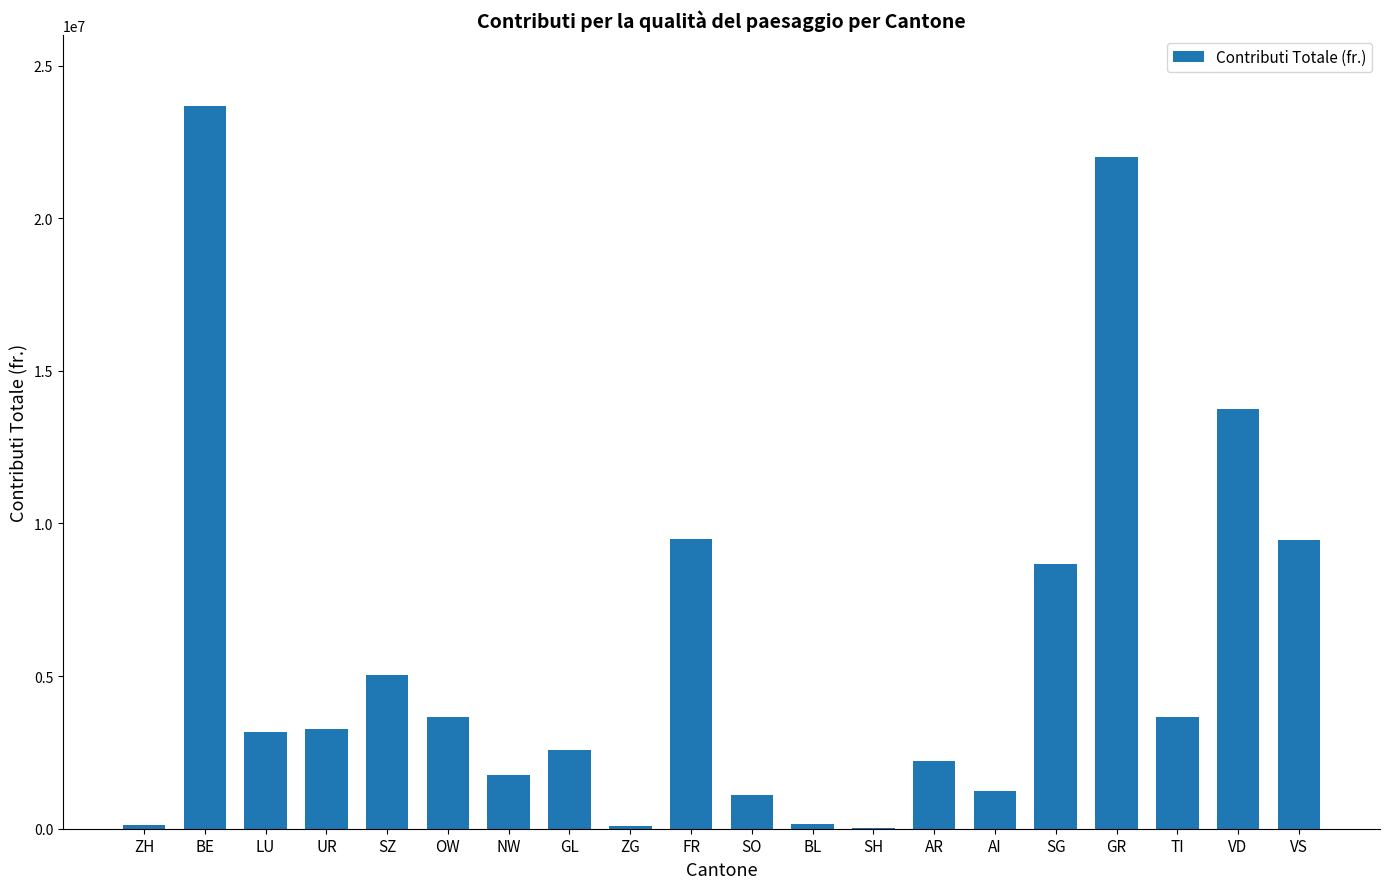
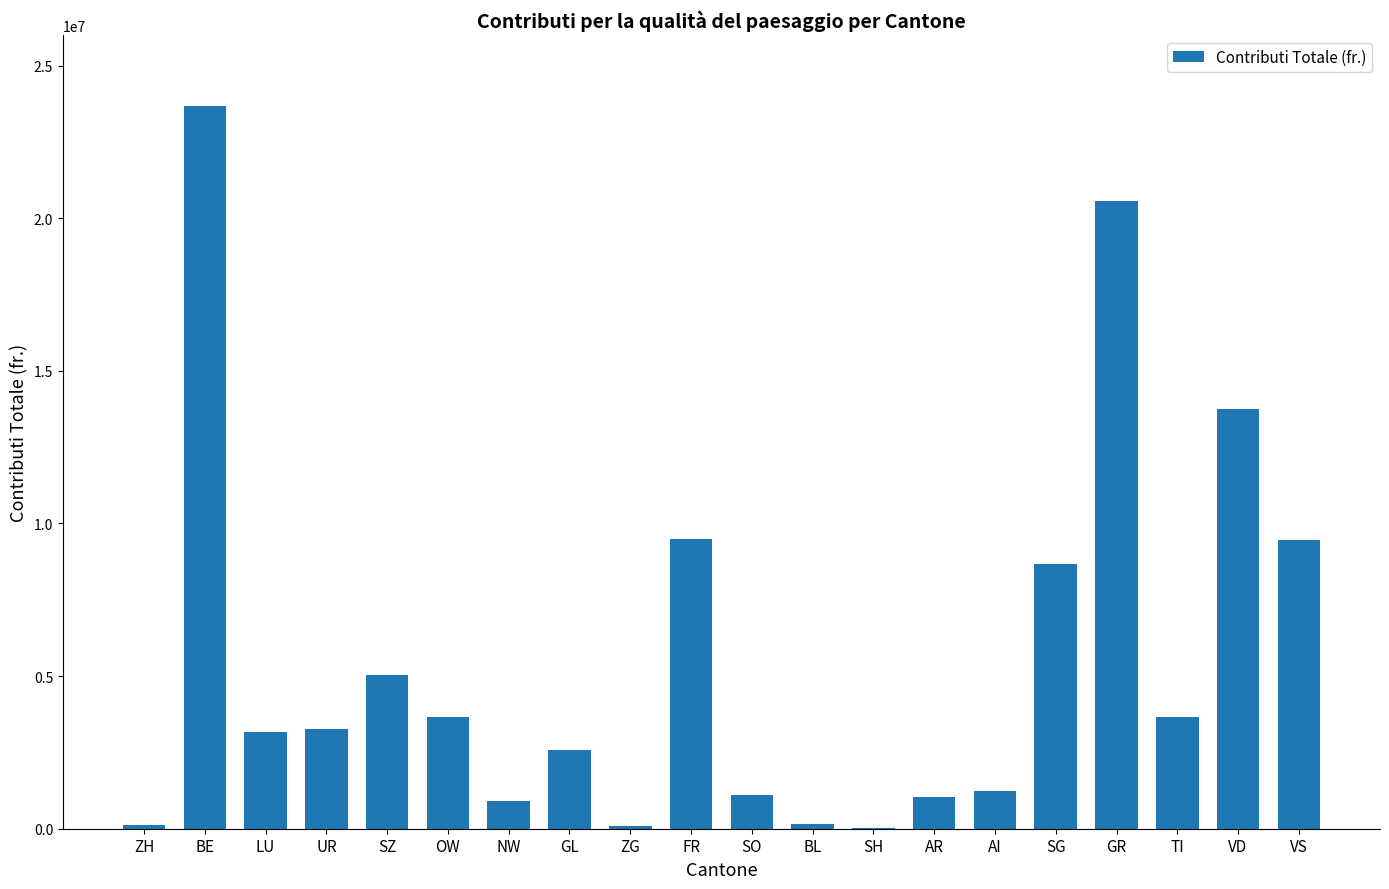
  {
    "ZH": 100000,
    "BE": 23700000,
    "LU": 3200000,
    "UR": 3300000,
    "SZ": 5100000,
    "OW": 3600000,
-   "NW": 1800000,
+   "NW": 900000,
    "GL": 2600000,
    "ZG": 100000,
    "FR": 9500000,
    "SO": 1100000,
    "BL": 200000,
-   "AR": 2200000,
+   "AR": 1000000,
    "AI": 1200000,
    "SG": 8700000,
-   "GR": 22000000,
+   "GR": 20600000,
    "TI": 3700000,
    "VD": 13700000,
    "VS": 9500000
  }
